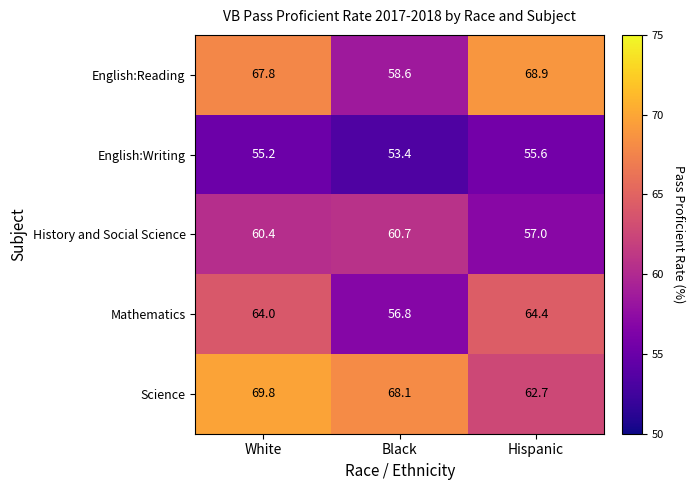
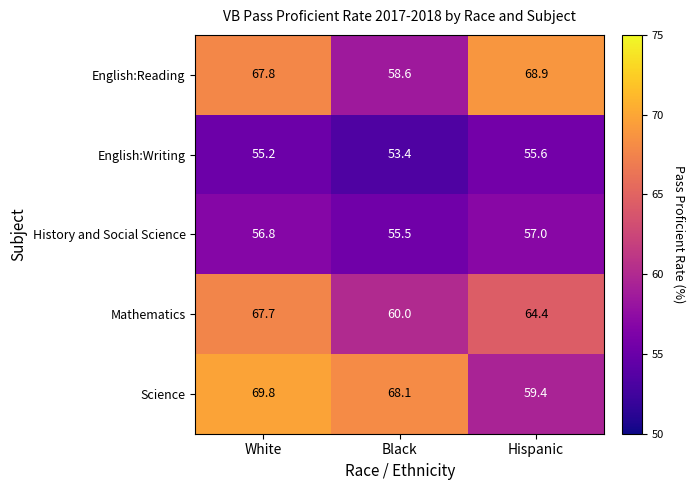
  {
    "English:Reading": {
      "White": 67.8,
      "Black": 58.6,
      "Hispanic": 68.9
    },
    "English:Writing": {
      "White": 55.2,
      "Black": 53.4,
      "Hispanic": 55.6
    },
    "History and Social Science": {
-     "White": 60.4,
-     "Black": 60.7,
+     "White": 56.8,
+     "Black": 55.5,
      "Hispanic": 57.0
    },
    "Mathematics": {
-     "White": 64.0,
-     "Black": 56.8,
+     "White": 67.7,
+     "Black": 60.0,
      "Hispanic": 64.4
    },
    "Science": {
      "White": 69.8,
      "Black": 68.1,
-     "Hispanic": 62.7
+     "Hispanic": 59.4
    }
  }
